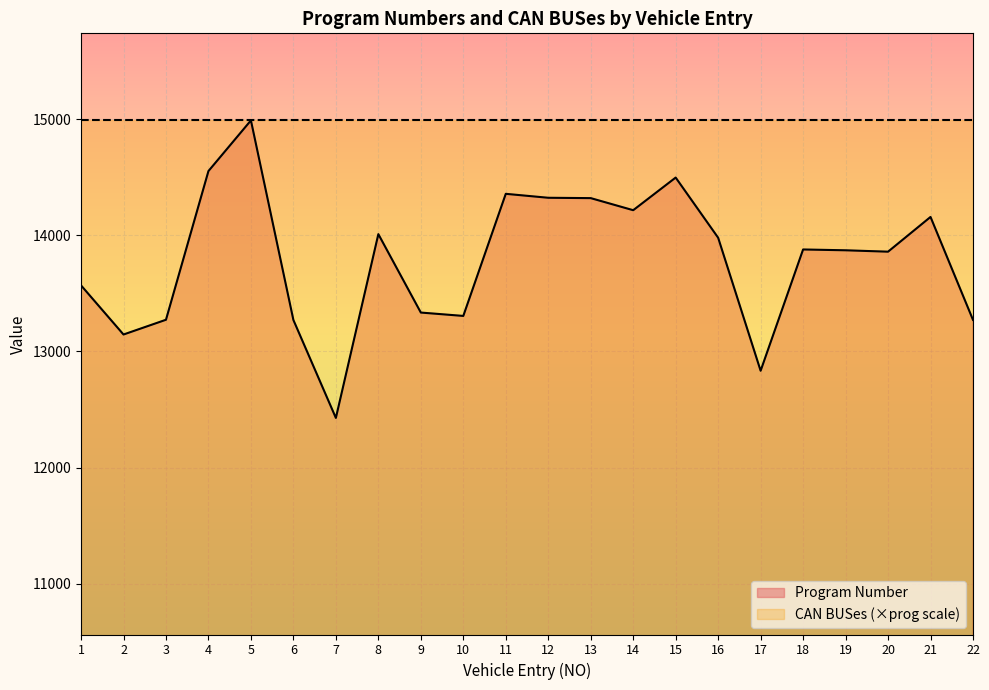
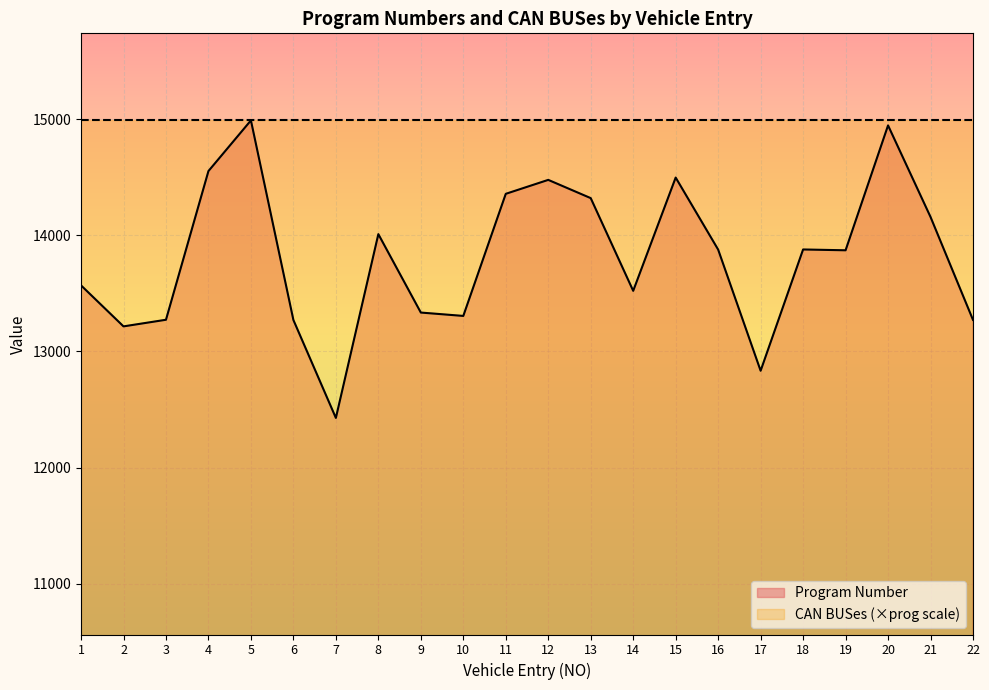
  {
    "Program Number": {
      "1": 13570,
-     "2": 13150,
+     "2": 13220,
      "3": 13270,
      "4": 14550,
      "6": 13270,
      "7": 12430,
      "8": 14010,
      "9": 13340,
      "10": 13310,
      "11": 14360,
-     "12": 14320,
+     "12": 14480,
      "13": 14320,
-     "14": 14220,
+     "14": 13520,
      "15": 14500,
-     "16": 13980,
+     "16": 13880,
      "17": 12830,
      "18": 13880,
      "19": 13870,
-     "20": 13860,
+     "20": 14950,
      "21": 14160,
      "22": 13270
    },
    "CAN BUSes (×prog scale)": {
      "1": 14990,
      "2": 14990,
      "3": 14990,
      "4": 14990,
      "6": 14990,
      "7": 14990,
      "8": 14990,
      "9": 14990,
      "10": 14990,
      "11": 14990,
      "12": 14990,
      "13": 14990,
      "14": 14990,
      "15": 14990,
      "16": 14990,
      "17": 14990,
      "18": 14990,
      "19": 14990,
      "20": 14990,
      "21": 14990,
      "22": 14990
    }
  }
